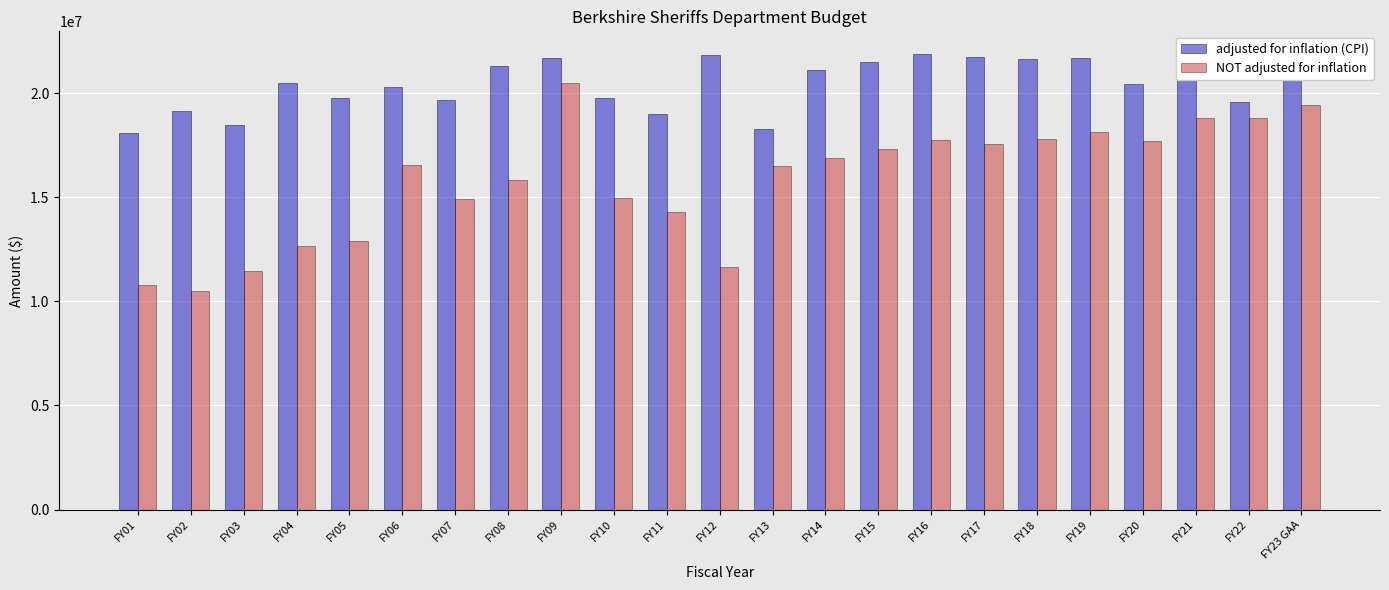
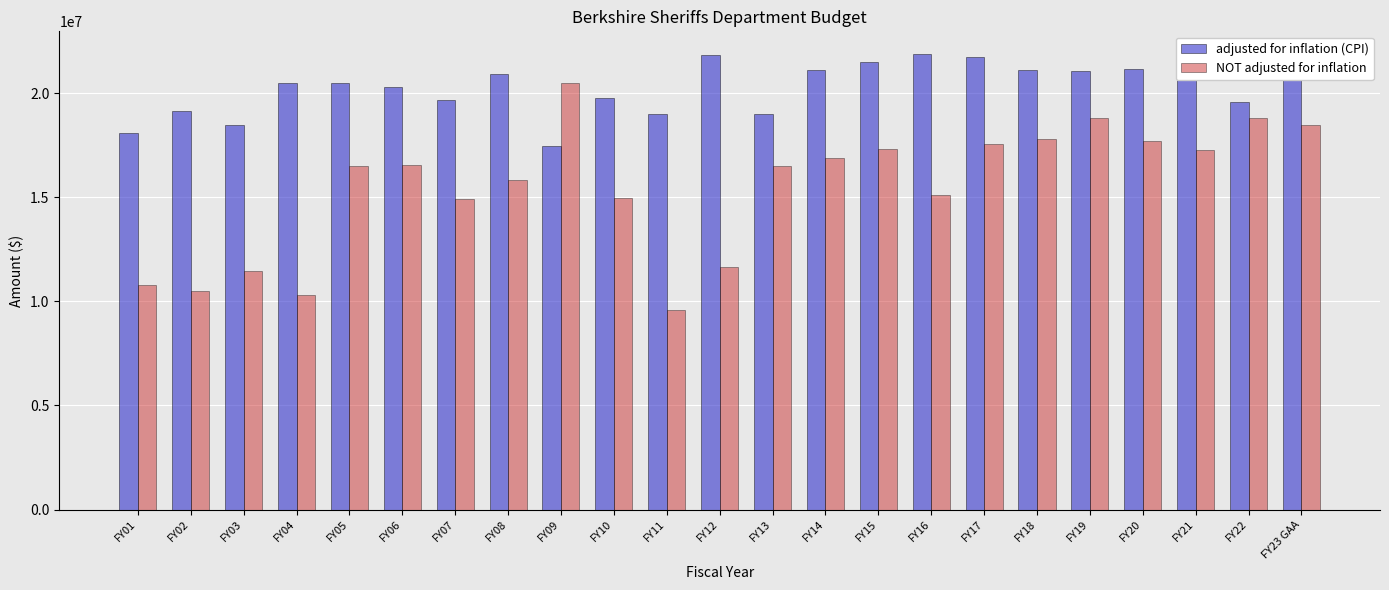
  {
    "adjusted for inflation (CPI)": {
      "FY01": 18100000,
      "FY02": 19100000,
      "FY03": 18500000,
      "FY04": 20500000,
-     "FY05": 19800000,
+     "FY05": 20500000,
      "FY06": 20300000,
      "FY07": 19700000,
-     "FY08": 21300000,
-     "FY09": 21700000,
+     "FY08": 20900000,
+     "FY09": 17500000,
      "FY10": 19800000,
      "FY11": 19000000,
      "FY12": 21800000,
-     "FY13": 18300000,
+     "FY13": 19000000,
      "FY14": 21100000,
      "FY15": 21500000,
      "FY16": 21900000,
      "FY17": 21700000,
-     "FY18": 21600000,
-     "FY19": 21700000,
-     "FY20": 20400000,
+     "FY18": 21100000,
+     "FY19": 21000000,
+     "FY20": 21100000,
      "FY22": 19600000
    },
    "NOT adjusted for inflation": {
      "FY01": 10800000,
      "FY02": 10500000,
      "FY03": 11500000,
-     "FY04": 12700000,
-     "FY05": 12900000,
+     "FY04": 10300000,
+     "FY05": 16500000,
      "FY06": 16500000,
      "FY07": 14900000,
      "FY08": 15800000,
      "FY09": 20500000,
      "FY10": 15000000,
-     "FY11": 14300000,
+     "FY11": 9600000,
      "FY12": 11600000,
      "FY13": 16500000,
      "FY14": 16900000,
      "FY15": 17300000,
-     "FY16": 17700000,
+     "FY16": 15100000,
      "FY17": 17600000,
      "FY18": 17800000,
-     "FY19": 18100000,
+     "FY19": 18800000,
      "FY20": 17700000,
-     "FY21": 18800000,
+     "FY21": 17300000,
      "FY22": 18800000,
-     "FY23 GAA": 19400000
+     "FY23 GAA": 18500000
    }
  }
